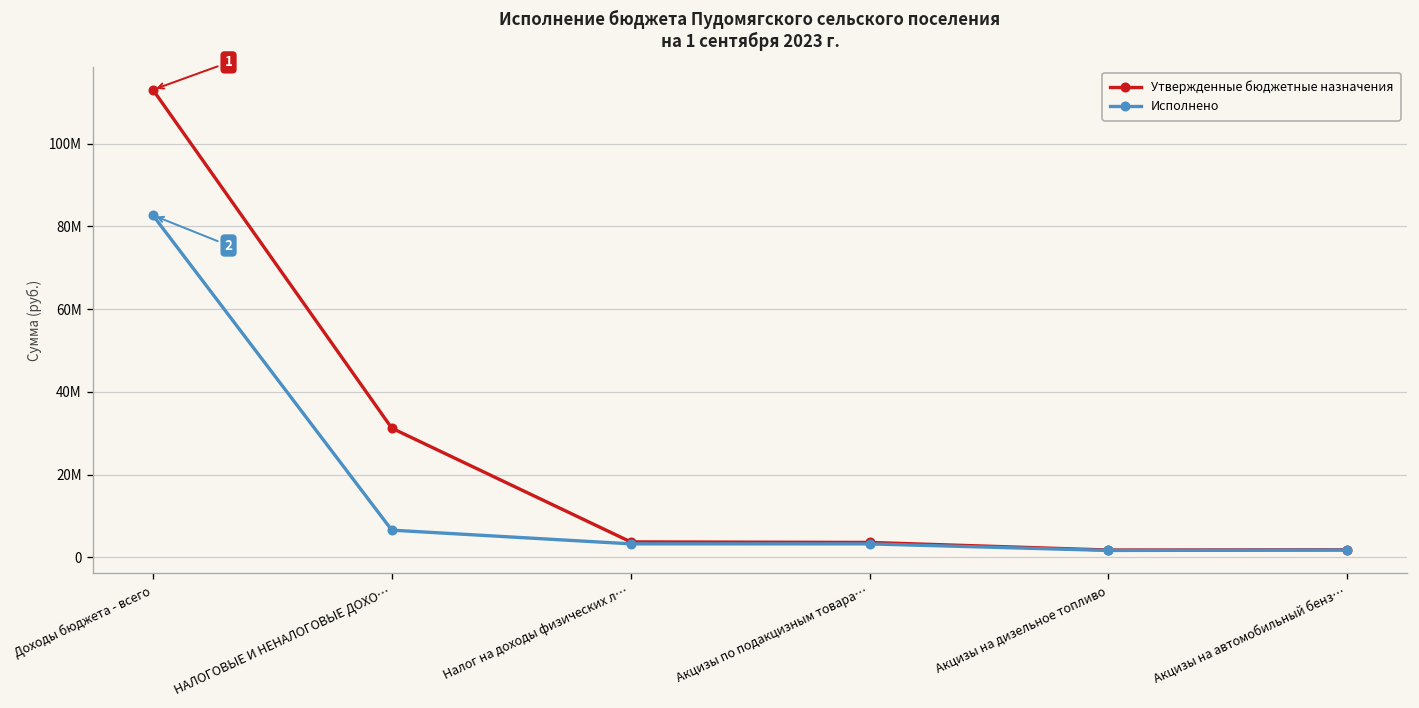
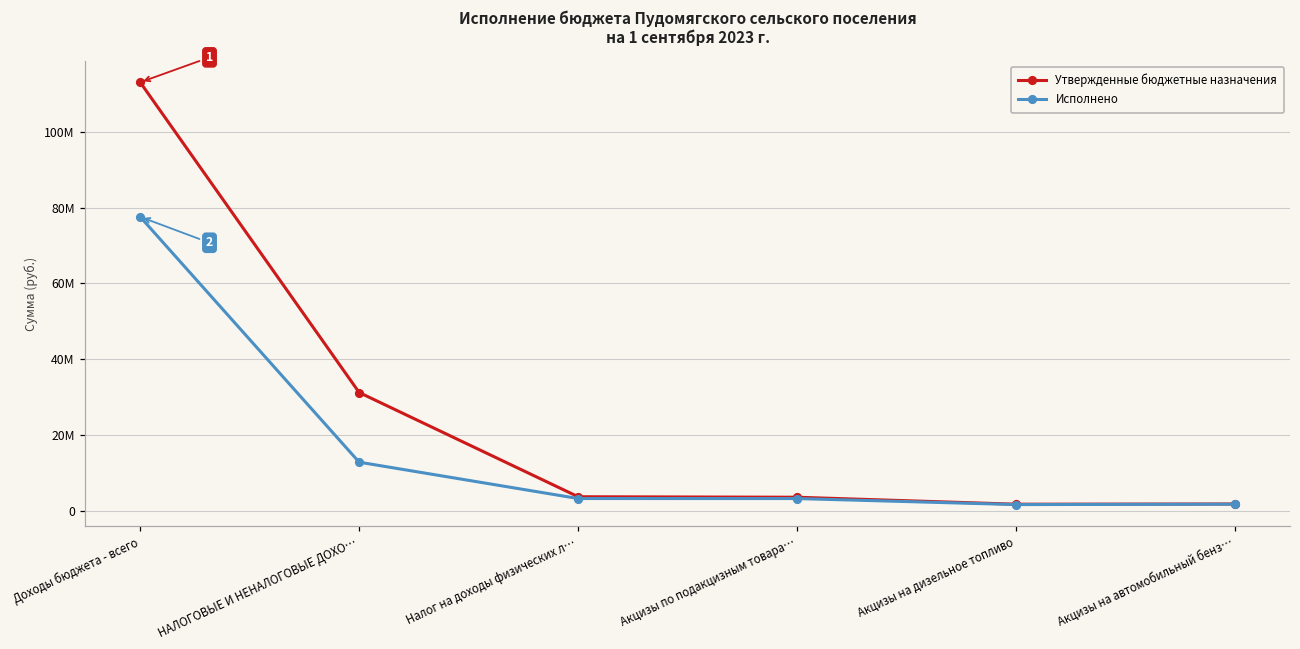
  {
    "Утвержденные бюджетные назначения": {
      "Доходы бюджета - всего": 113000000,
      "НАЛОГОВЫЕ И НЕНАЛОГОВЫЕ ДОХО…": 31000000
    },
    "Исполнено": {
-     "Доходы бюджета - всего": 83000000,
-     "НАЛОГОВЫЕ И НЕНАЛОГОВЫЕ ДОХО…": 7000000
+     "Доходы бюджета - всего": 78000000,
+     "НАЛОГОВЫЕ И НЕНАЛОГОВЫЕ ДОХО…": 13000000
    }
  }
